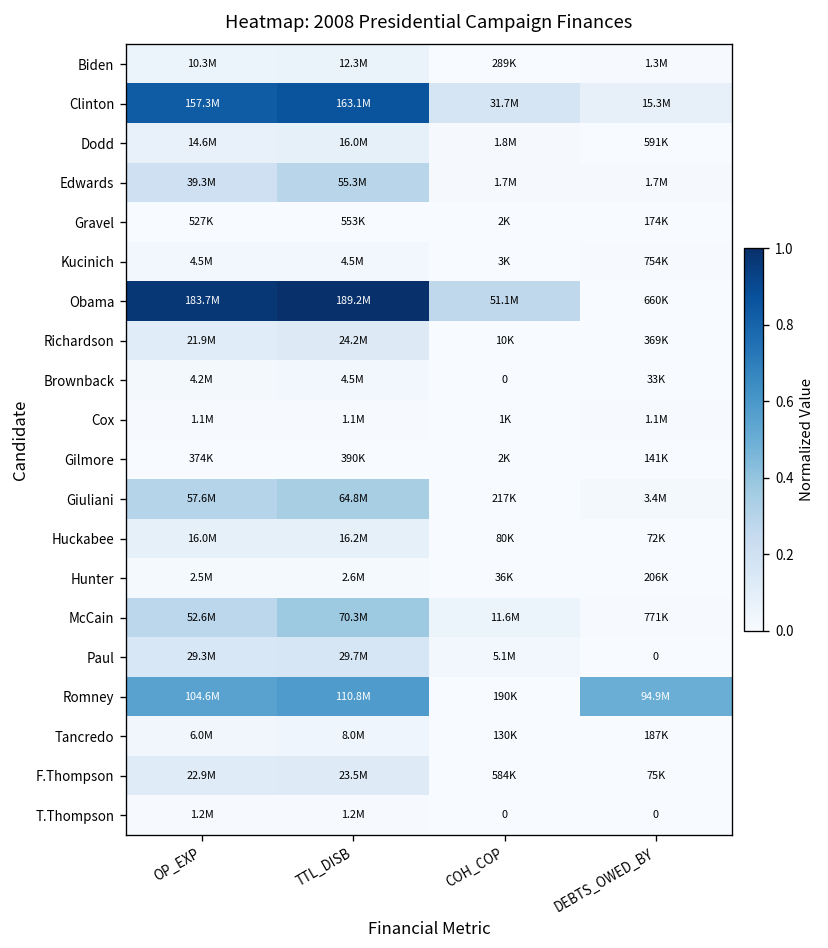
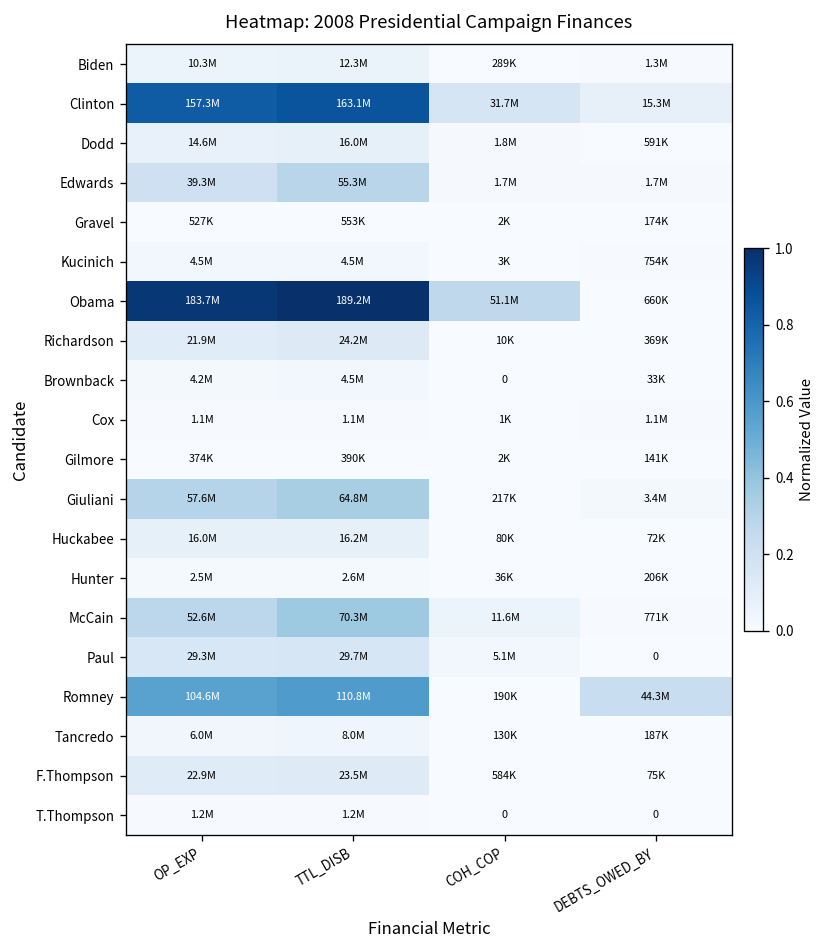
  {
    "Biden": {
      "OP_EXP": "10.3M",
      "TTL_DISB": "12.3M",
      "COH_COP": "289K",
      "DEBTS_OWED_BY": "1.3M"
    },
    "Clinton": {
      "OP_EXP": "157.3M",
      "TTL_DISB": "163.1M",
      "COH_COP": "31.7M",
      "DEBTS_OWED_BY": "15.3M"
    },
    "Dodd": {
      "OP_EXP": "14.6M",
      "TTL_DISB": "16.0M",
      "COH_COP": "1.8M",
      "DEBTS_OWED_BY": "591K"
    },
    "Edwards": {
      "OP_EXP": "39.3M",
      "TTL_DISB": "55.3M",
      "COH_COP": "1.7M",
      "DEBTS_OWED_BY": "1.7M"
    },
    "Gravel": {
      "OP_EXP": "527K",
      "TTL_DISB": "553K",
      "COH_COP": "2K",
      "DEBTS_OWED_BY": "174K"
    },
    "Kucinich": {
      "OP_EXP": "4.5M",
      "TTL_DISB": "4.5M",
      "COH_COP": "3K",
      "DEBTS_OWED_BY": "754K"
    },
    "Obama": {
      "OP_EXP": "183.7M",
      "TTL_DISB": "189.2M",
      "COH_COP": "51.1M",
      "DEBTS_OWED_BY": "660K"
    },
    "Richardson": {
      "OP_EXP": "21.9M",
      "TTL_DISB": "24.2M",
      "COH_COP": "10K",
      "DEBTS_OWED_BY": "369K"
    },
    "Brownback": {
      "OP_EXP": "4.2M",
      "TTL_DISB": "4.5M",
      "COH_COP": "0",
      "DEBTS_OWED_BY": "33K"
    },
    "Cox": {
      "OP_EXP": "1.1M",
      "TTL_DISB": "1.1M",
      "COH_COP": "1K",
      "DEBTS_OWED_BY": "1.1M"
    },
    "Gilmore": {
      "OP_EXP": "374K",
      "TTL_DISB": "390K",
      "COH_COP": "2K",
      "DEBTS_OWED_BY": "141K"
    },
    "Giuliani": {
      "OP_EXP": "57.6M",
      "TTL_DISB": "64.8M",
      "COH_COP": "217K",
      "DEBTS_OWED_BY": "3.4M"
    },
    "Huckabee": {
      "OP_EXP": "16.0M",
      "TTL_DISB": "16.2M",
      "COH_COP": "80K",
      "DEBTS_OWED_BY": "72K"
    },
    "Hunter": {
      "OP_EXP": "2.5M",
      "TTL_DISB": "2.6M",
      "COH_COP": "36K",
      "DEBTS_OWED_BY": "206K"
    },
    "McCain": {
      "OP_EXP": "52.6M",
      "TTL_DISB": "70.3M",
      "COH_COP": "11.6M",
      "DEBTS_OWED_BY": "771K"
    },
    "Paul": {
      "OP_EXP": "29.3M",
      "TTL_DISB": "29.7M",
      "COH_COP": "5.1M",
      "DEBTS_OWED_BY": "0"
    },
    "Romney": {
      "OP_EXP": "104.6M",
      "TTL_DISB": "110.8M",
      "COH_COP": "190K",
-     "DEBTS_OWED_BY": "94.9M"
+     "DEBTS_OWED_BY": "44.3M"
    },
    "Tancredo": {
      "OP_EXP": "6.0M",
      "TTL_DISB": "8.0M",
      "COH_COP": "130K",
      "DEBTS_OWED_BY": "187K"
    },
    "F.Thompson": {
      "OP_EXP": "22.9M",
      "TTL_DISB": "23.5M",
      "COH_COP": "584K",
      "DEBTS_OWED_BY": "75K"
    },
    "T.Thompson": {
      "OP_EXP": "1.2M",
      "TTL_DISB": "1.2M",
      "COH_COP": "0",
      "DEBTS_OWED_BY": "0"
    }
  }
